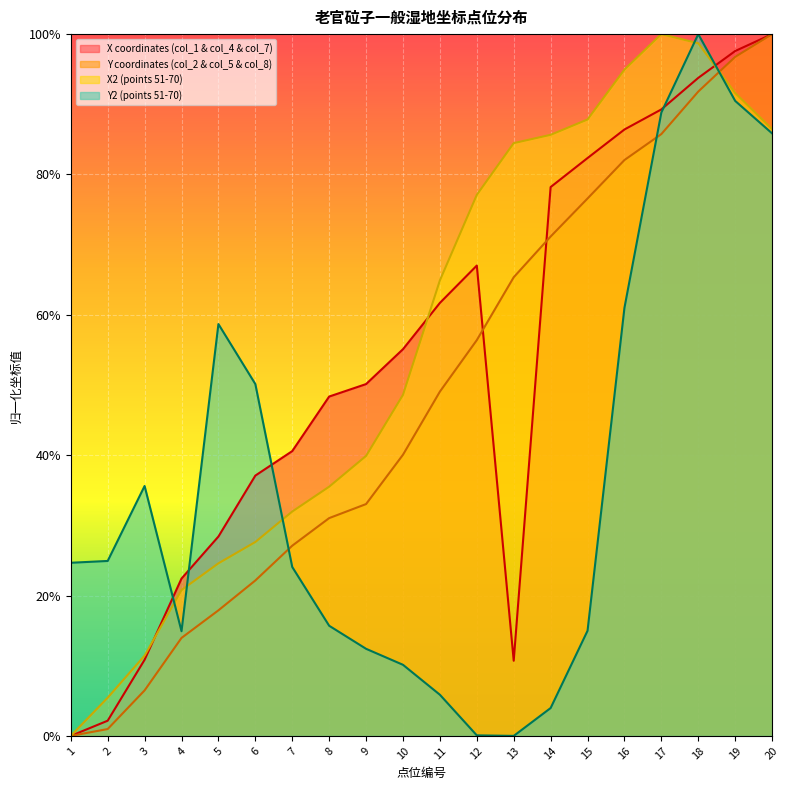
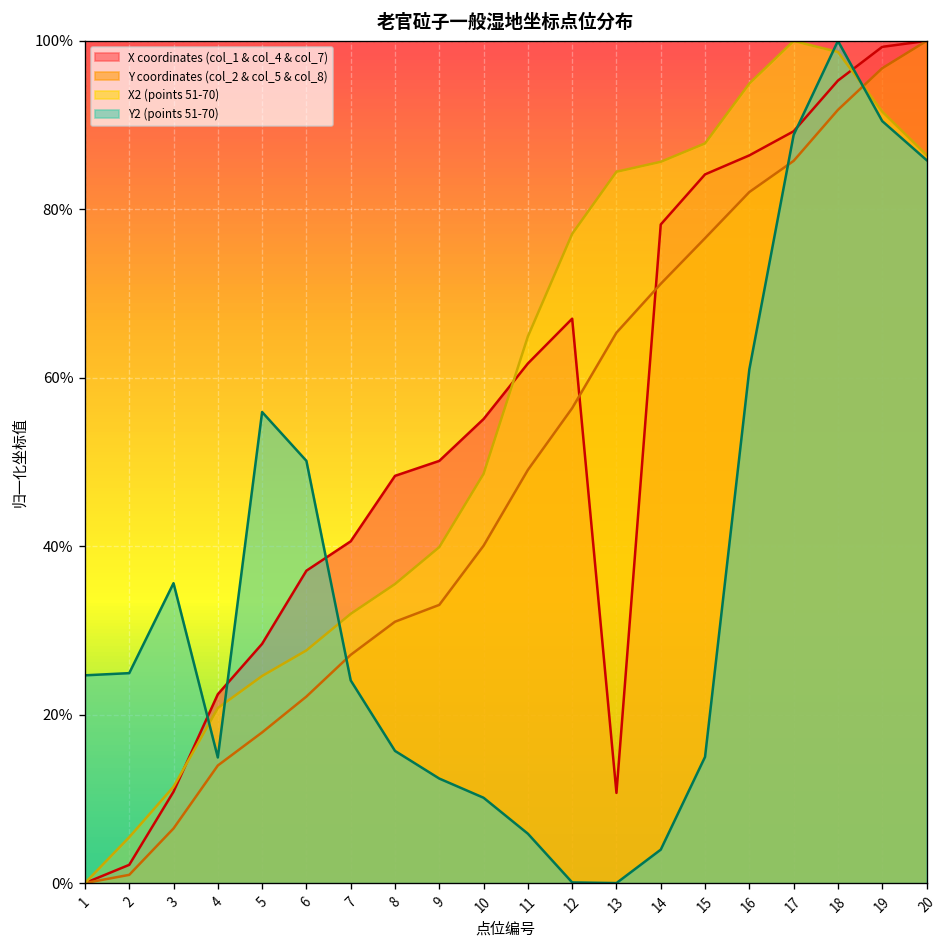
  {
    "X coordinates (col_1 & col_4 & col_7)": {
      "2": "2%",
      "3": "11%",
      "4": "22%",
      "5": "28%",
      "6": "37%",
      "7": "41%",
      "8": "48%",
      "9": "50%",
      "10": "55%",
      "11": "62%",
      "12": "67%",
      "13": "11%",
      "14": "78%",
-     "15": "82%",
+     "15": "84%",
      "16": "86%",
      "17": "89%",
-     "18": "94%",
-     "19": "98%"
+     "18": "95%",
+     "19": "99%"
    },
    "Y2 (points 51-70)": {
      "1": "25%",
      "2": "25%",
      "3": "36%",
      "4": "15%",
-     "5": "59%",
+     "5": "56%",
      "6": "50%",
      "7": "24%",
      "8": "16%",
      "9": "12%",
      "10": "10%",
      "11": "6%",
      "12": "0%",
      "13": "0%",
      "14": "4%",
      "15": "15%",
      "16": "61%",
      "17": "89%",
      "18": "100%",
      "19": "90%",
      "20": "86%"
    }
  }
